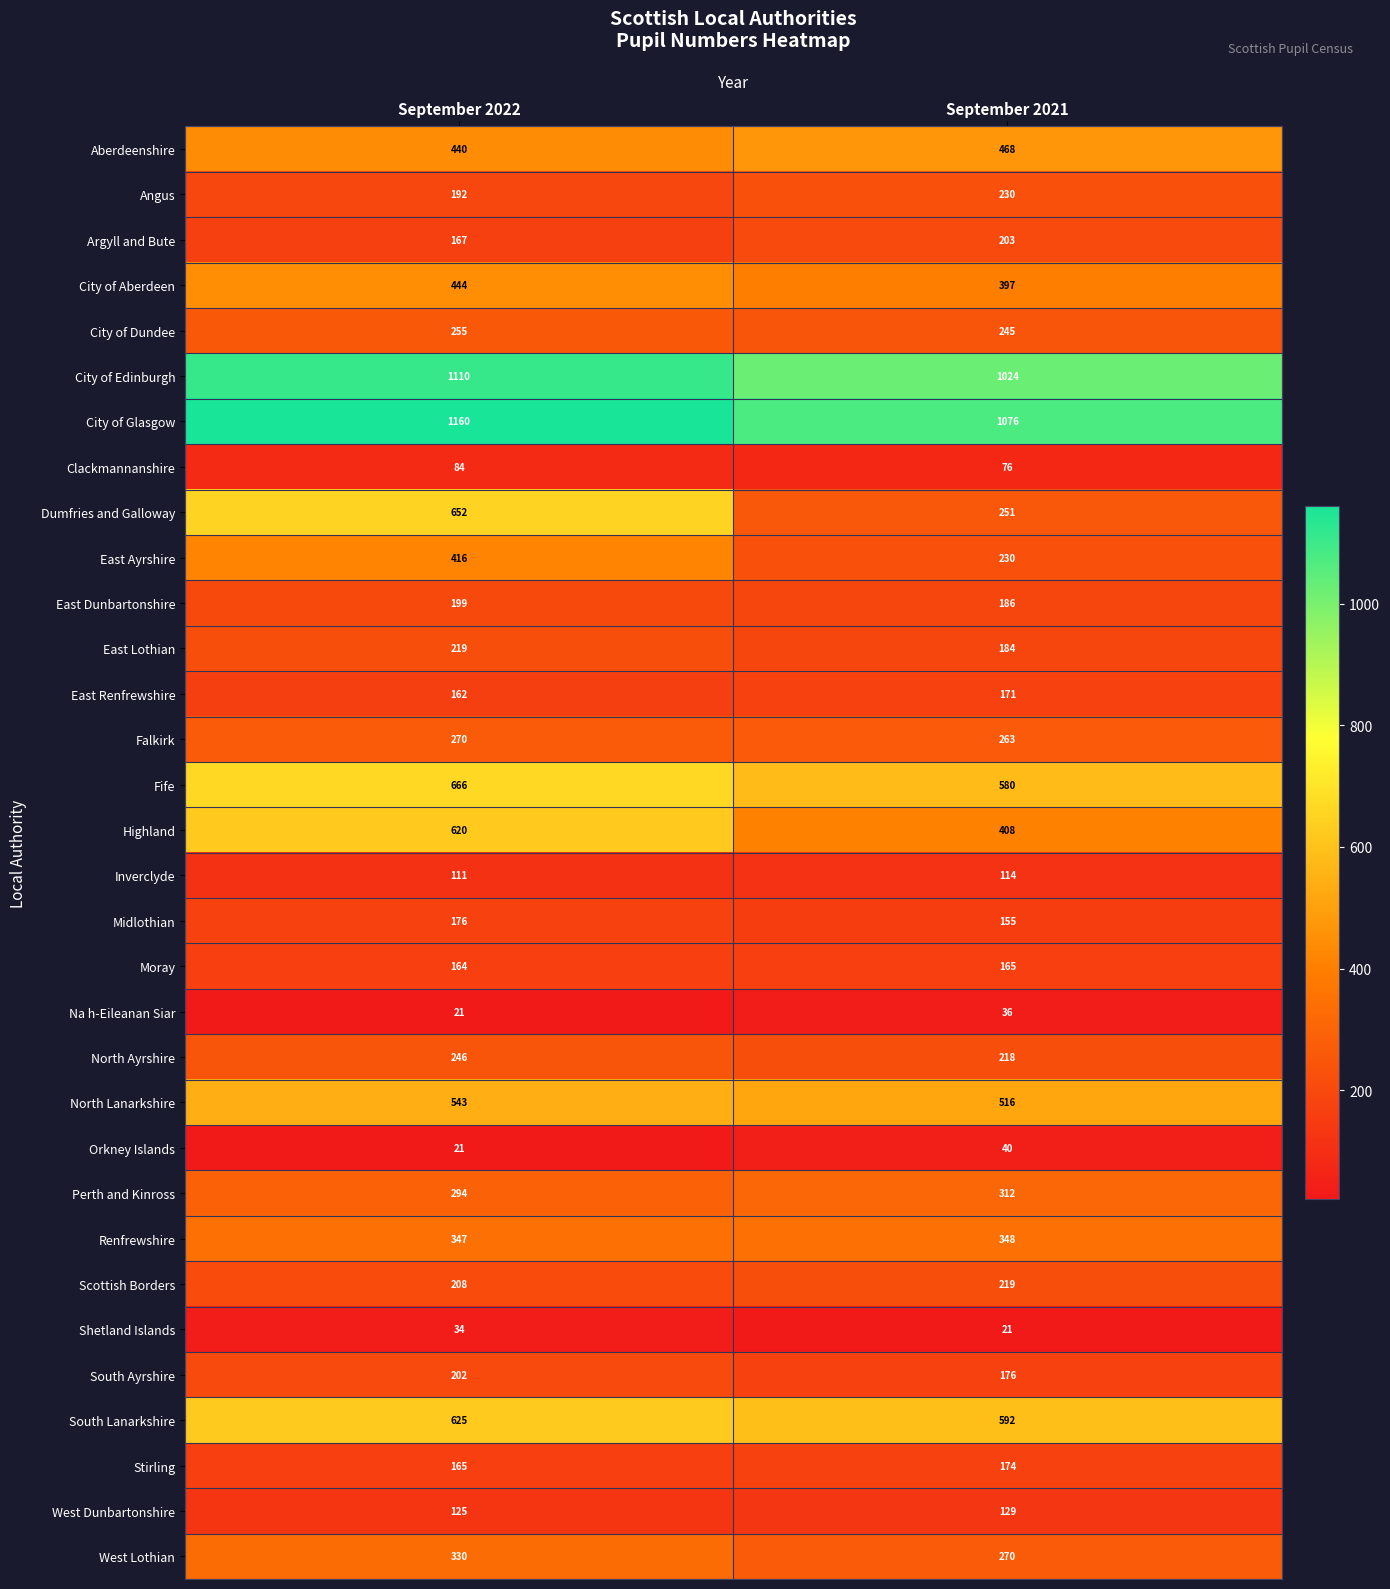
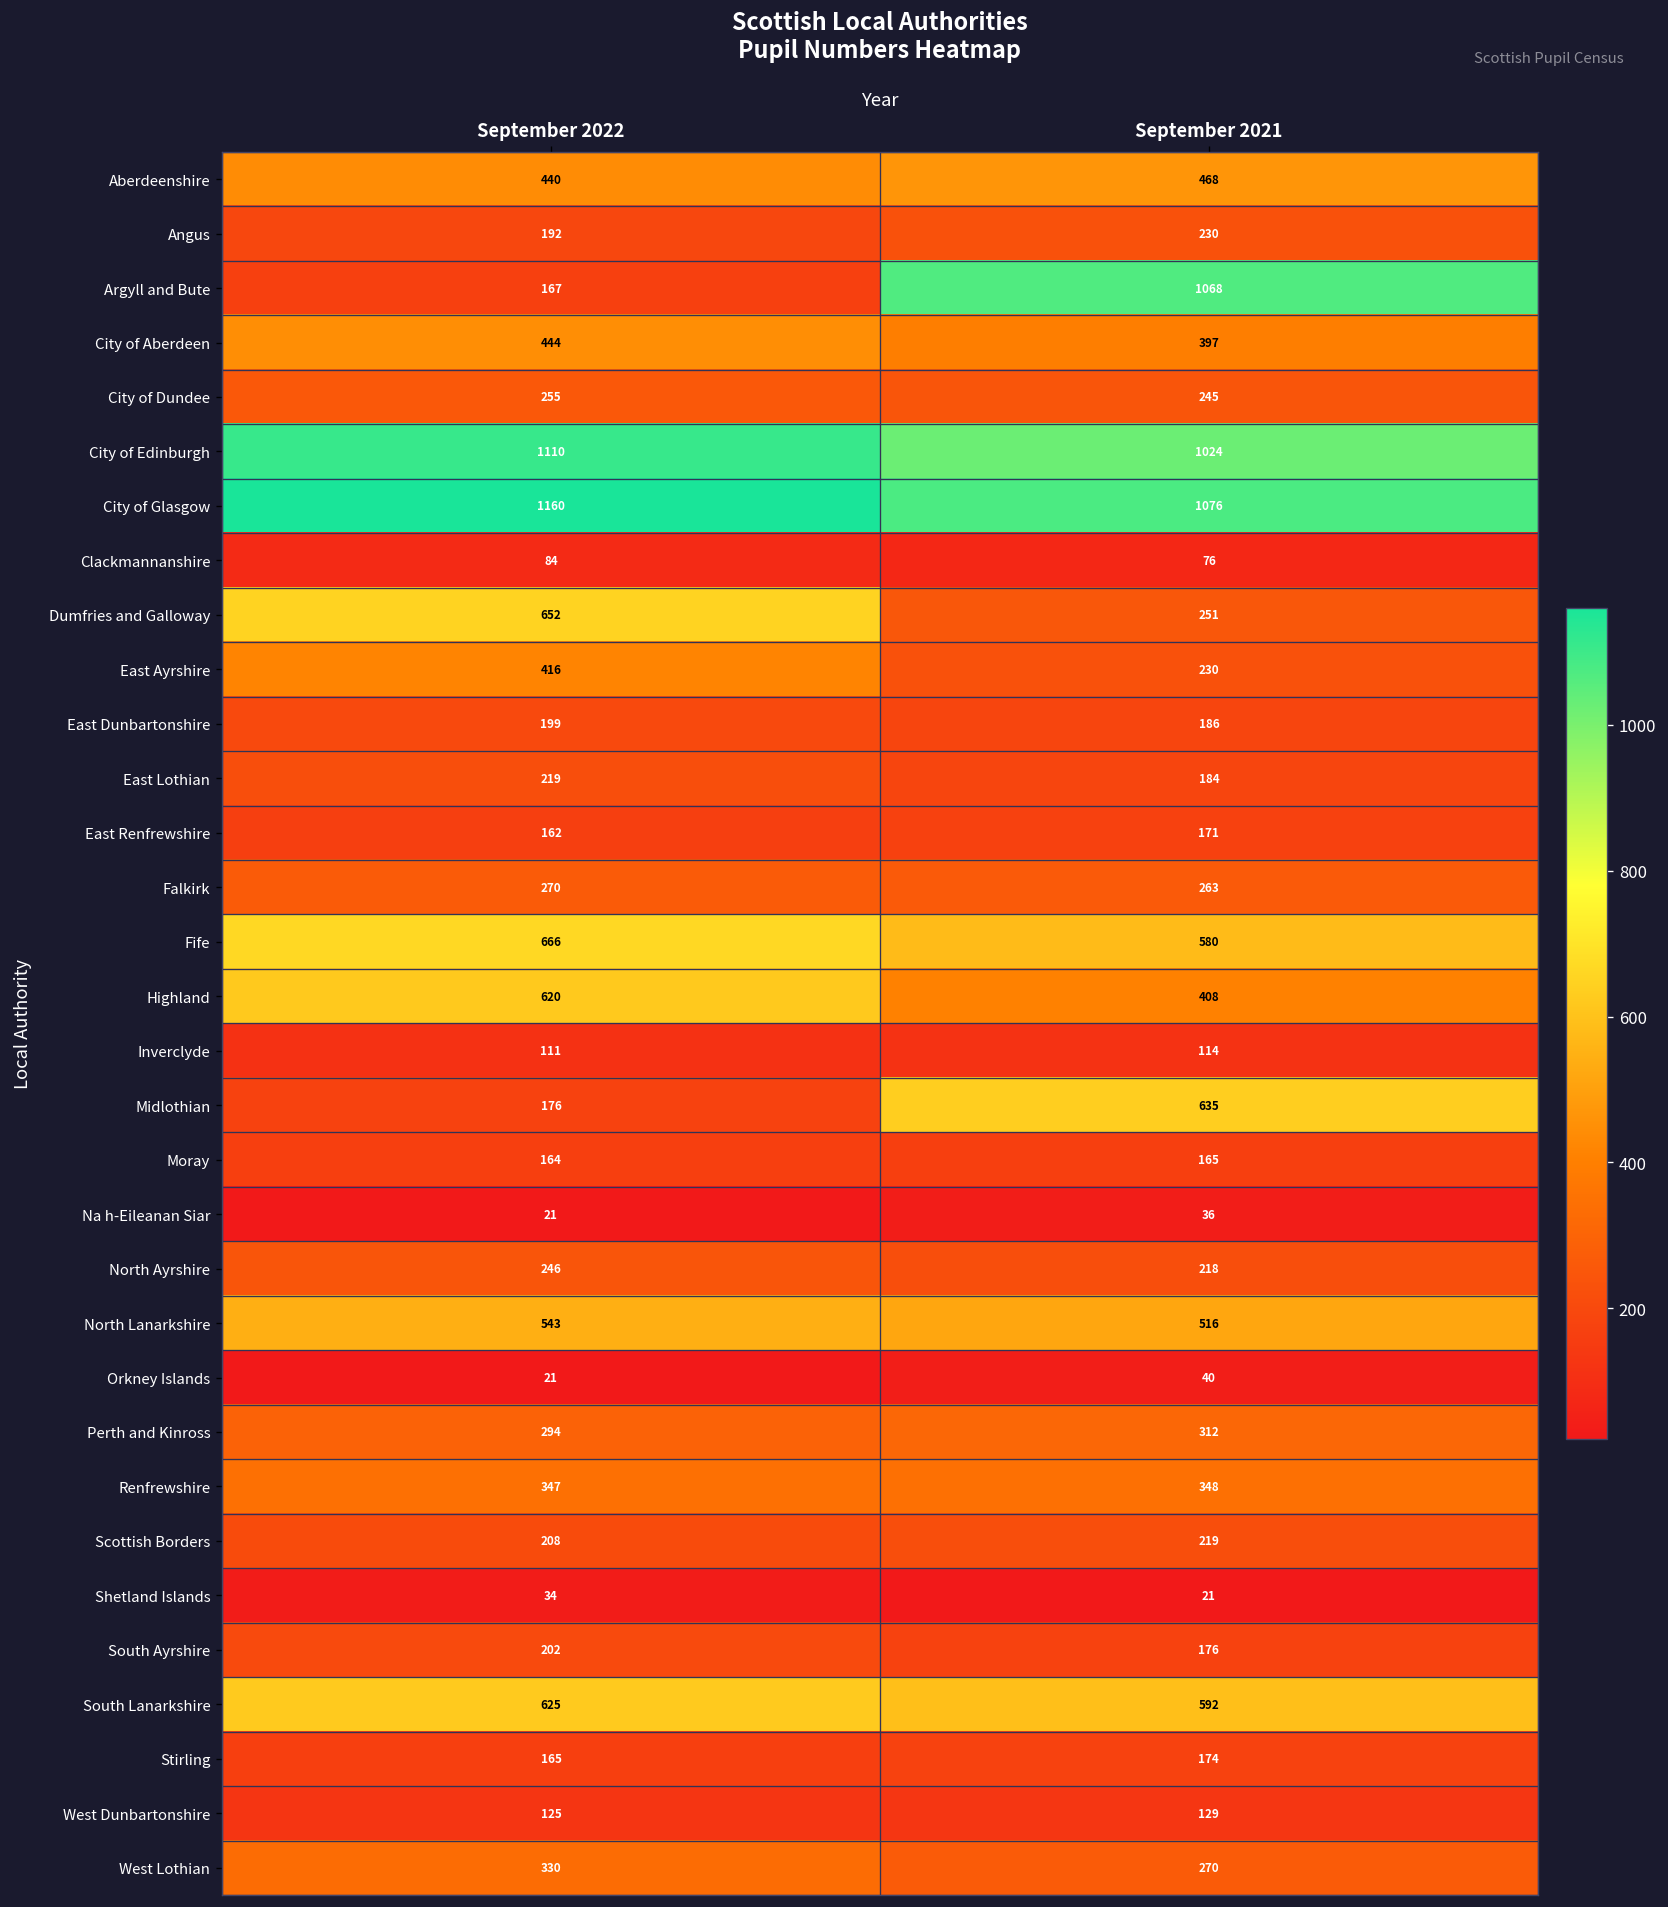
  {
    "Aberdeenshire": {
      "September 2022": 440,
      "September 2021": 468
    },
    "Angus": {
      "September 2022": 192,
      "September 2021": 230
    },
    "Argyll and Bute": {
      "September 2022": 167,
-     "September 2021": 203
+     "September 2021": 1068
    },
    "City of Aberdeen": {
      "September 2022": 444,
      "September 2021": 397
    },
    "City of Dundee": {
      "September 2022": 255,
      "September 2021": 245
    },
    "City of Edinburgh": {
      "September 2022": 1110,
      "September 2021": 1024
    },
    "City of Glasgow": {
      "September 2022": 1160,
      "September 2021": 1076
    },
    "Clackmannanshire": {
      "September 2022": 84,
      "September 2021": 76
    },
    "Dumfries and Galloway": {
      "September 2022": 652,
      "September 2021": 251
    },
    "East Ayrshire": {
      "September 2022": 416,
      "September 2021": 230
    },
    "East Dunbartonshire": {
      "September 2022": 199,
      "September 2021": 186
    },
    "East Lothian": {
      "September 2022": 219,
      "September 2021": 184
    },
    "East Renfrewshire": {
      "September 2022": 162,
      "September 2021": 171
    },
    "Falkirk": {
      "September 2022": 270,
      "September 2021": 263
    },
    "Fife": {
      "September 2022": 666,
      "September 2021": 580
    },
    "Highland": {
      "September 2022": 620,
      "September 2021": 408
    },
    "Inverclyde": {
      "September 2022": 111,
      "September 2021": 114
    },
    "Midlothian": {
      "September 2022": 176,
-     "September 2021": 155
+     "September 2021": 635
    },
    "Moray": {
      "September 2022": 164,
      "September 2021": 165
    },
    "Na h-Eileanan Siar": {
      "September 2022": 21,
      "September 2021": 36
    },
    "North Ayrshire": {
      "September 2022": 246,
      "September 2021": 218
    },
    "North Lanarkshire": {
      "September 2022": 543,
      "September 2021": 516
    },
    "Orkney Islands": {
      "September 2022": 21,
      "September 2021": 40
    },
    "Perth and Kinross": {
      "September 2022": 294,
      "September 2021": 312
    },
    "Renfrewshire": {
      "September 2022": 347,
      "September 2021": 348
    },
    "Scottish Borders": {
      "September 2022": 208,
      "September 2021": 219
    },
    "Shetland Islands": {
      "September 2022": 34,
      "September 2021": 21
    },
    "South Ayrshire": {
      "September 2022": 202,
      "September 2021": 176
    },
    "South Lanarkshire": {
      "September 2022": 625,
      "September 2021": 592
    },
    "Stirling": {
      "September 2022": 165,
      "September 2021": 174
    },
    "West Dunbartonshire": {
      "September 2022": 125,
      "September 2021": 129
    },
    "West Lothian": {
      "September 2022": 330,
      "September 2021": 270
    }
  }
